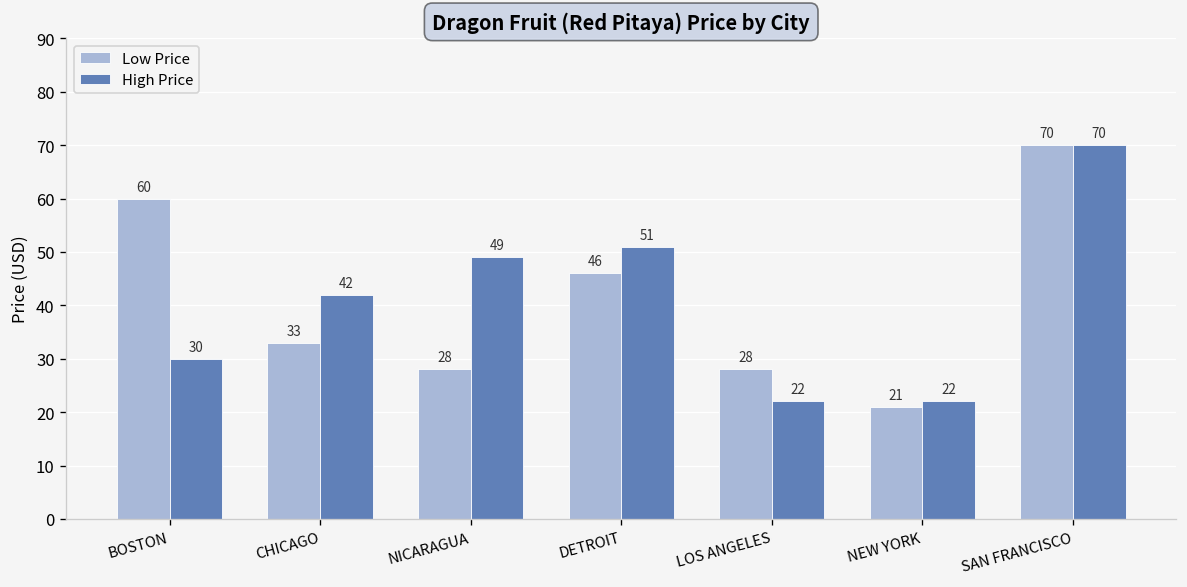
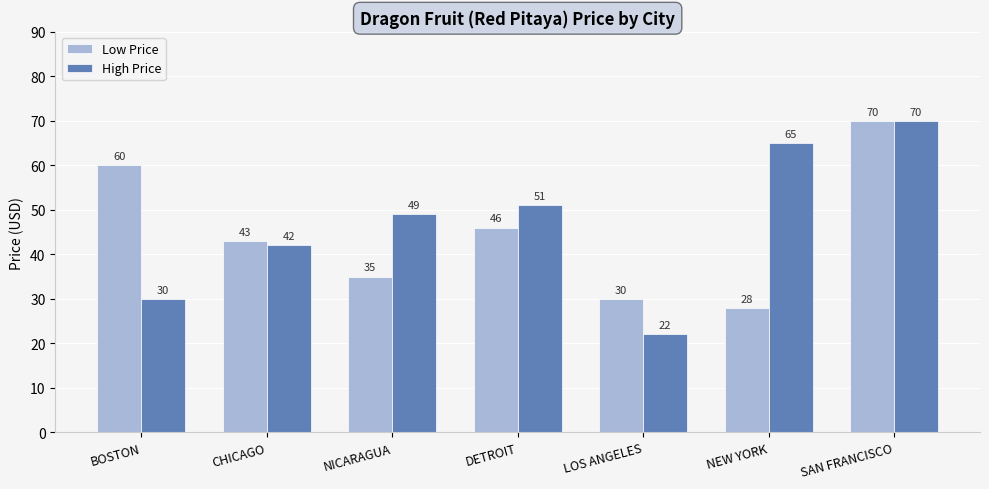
  {
    "Low Price": {
      "BOSTON": 60,
-     "CHICAGO": 33,
-     "NICARAGUA": 28,
+     "CHICAGO": 43,
+     "NICARAGUA": 35,
      "DETROIT": 46,
-     "LOS ANGELES": 28,
-     "NEW YORK": 21,
+     "LOS ANGELES": 30,
+     "NEW YORK": 28,
      "SAN FRANCISCO": 70
    },
    "High Price": {
      "BOSTON": 30,
      "CHICAGO": 42,
      "NICARAGUA": 49,
      "DETROIT": 51,
      "LOS ANGELES": 22,
-     "NEW YORK": 22,
+     "NEW YORK": 65,
      "SAN FRANCISCO": 70
    }
  }
